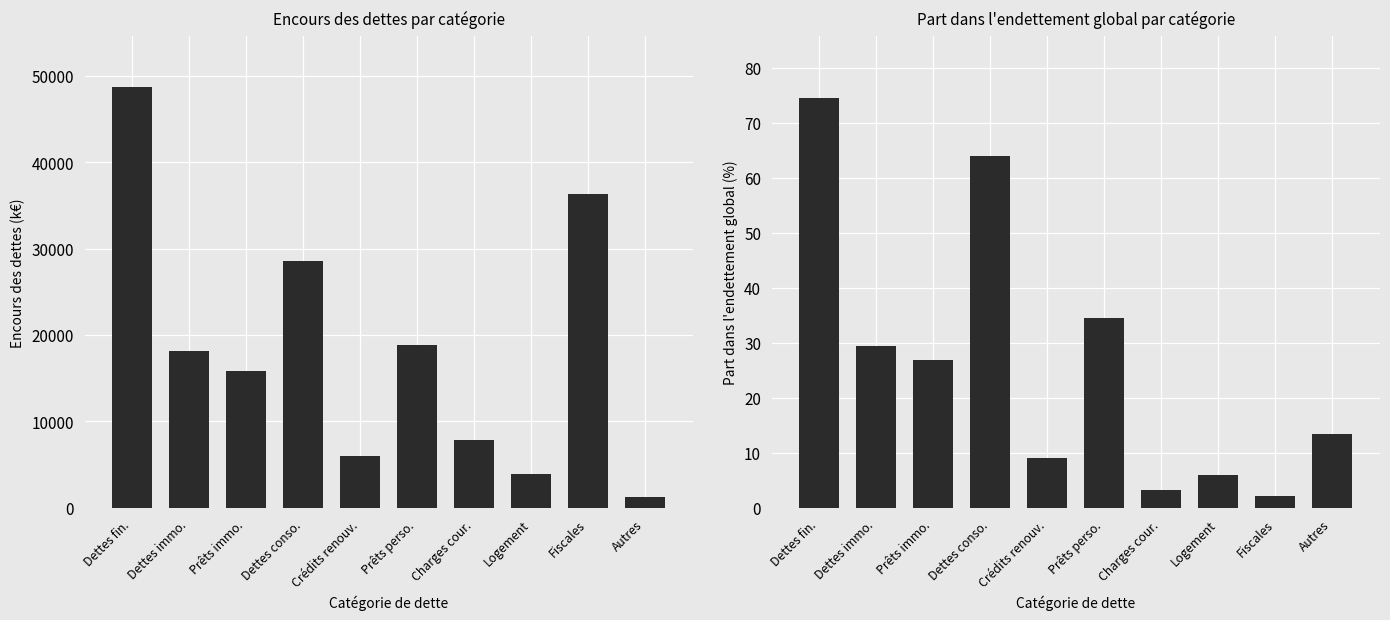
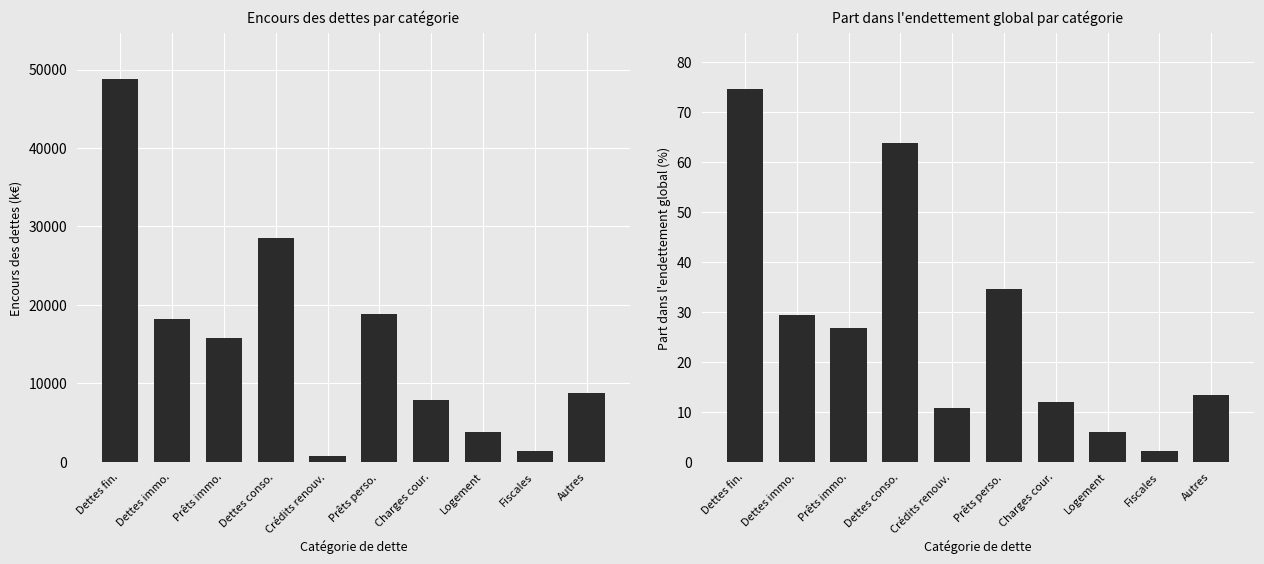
  {
    "Encours des dettes par catégorie": {
      "Dettes fin.": 49000,
      "Dettes immo.": 18000,
      "Prêts immo.": 16000,
      "Dettes conso.": 29000,
-     "Crédits renouv.": 6000,
+     "Crédits renouv.": 1000,
      "Prêts perso.": 19000,
      "Charges cour.": 8000,
      "Logement": 4000,
-     "Fiscales": 36000,
-     "Autres": 1000
+     "Fiscales": 1000,
+     "Autres": 9000
    },
    "Part dans l'endettement global par catégorie": {
      "Dettes fin.": 75,
      "Dettes immo.": 29,
      "Prêts immo.": 27,
      "Dettes conso.": 64,
-     "Crédits renouv.": 9,
+     "Crédits renouv.": 11,
      "Prêts perso.": 35,
-     "Charges cour.": 3,
+     "Charges cour.": 12,
      "Logement": 6,
      "Fiscales": 2,
      "Autres": 13
    }
  }
